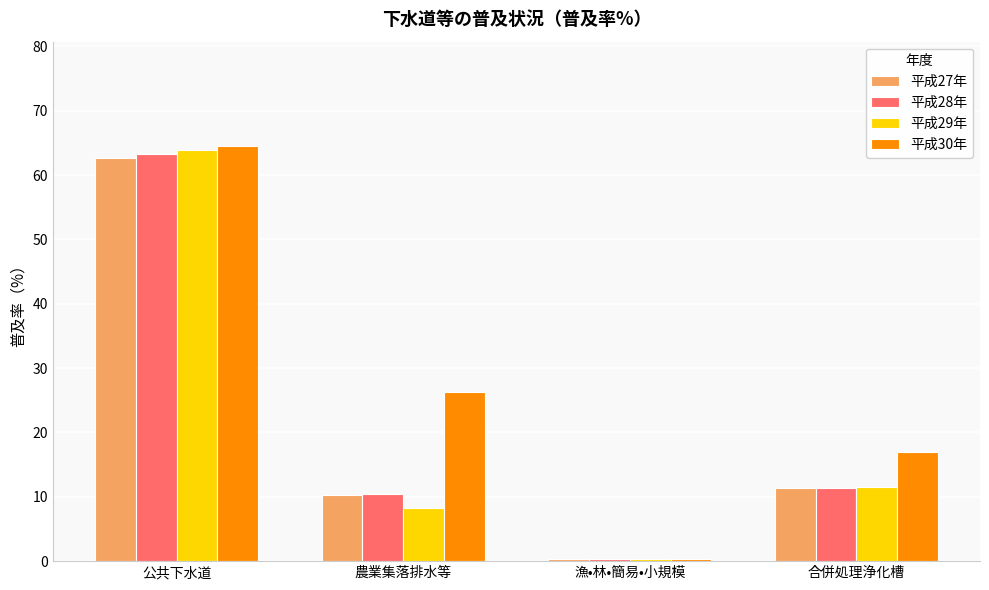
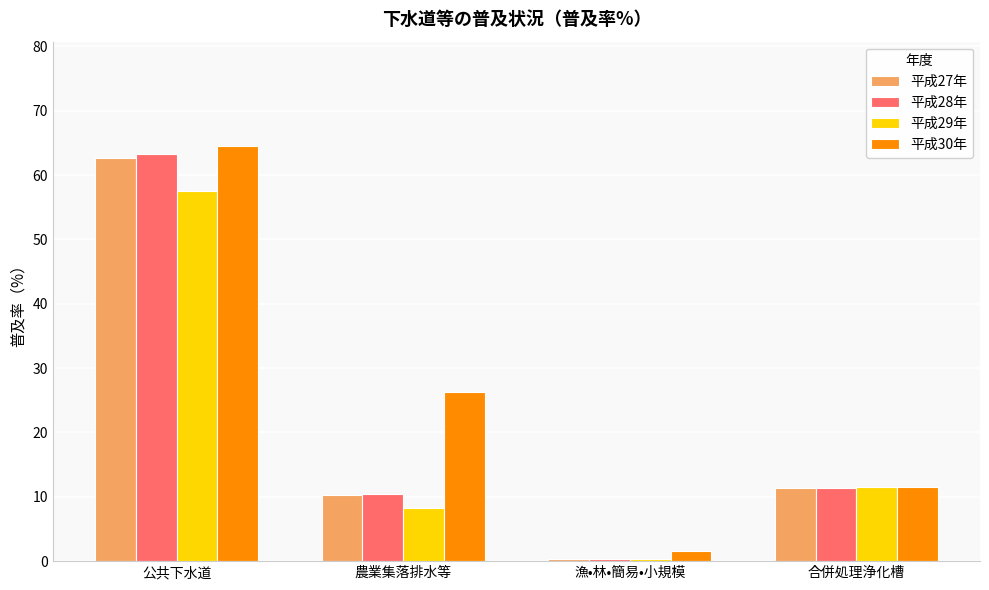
  {
    "平成29年": {
-     "公共下水道": 64,
+     "公共下水道": 58,
      "農業集落排水等": 8,
      "合併処理浄化槽": 12
    },
    "平成30年": {
      "公共下水道": 65,
      "農業集落排水等": 26,
-     "漁•林•簡易•小規模": 0,
-     "合併処理浄化槽": 17
+     "漁•林•簡易•小規模": 2,
+     "合併処理浄化槽": 12
    }
  }
